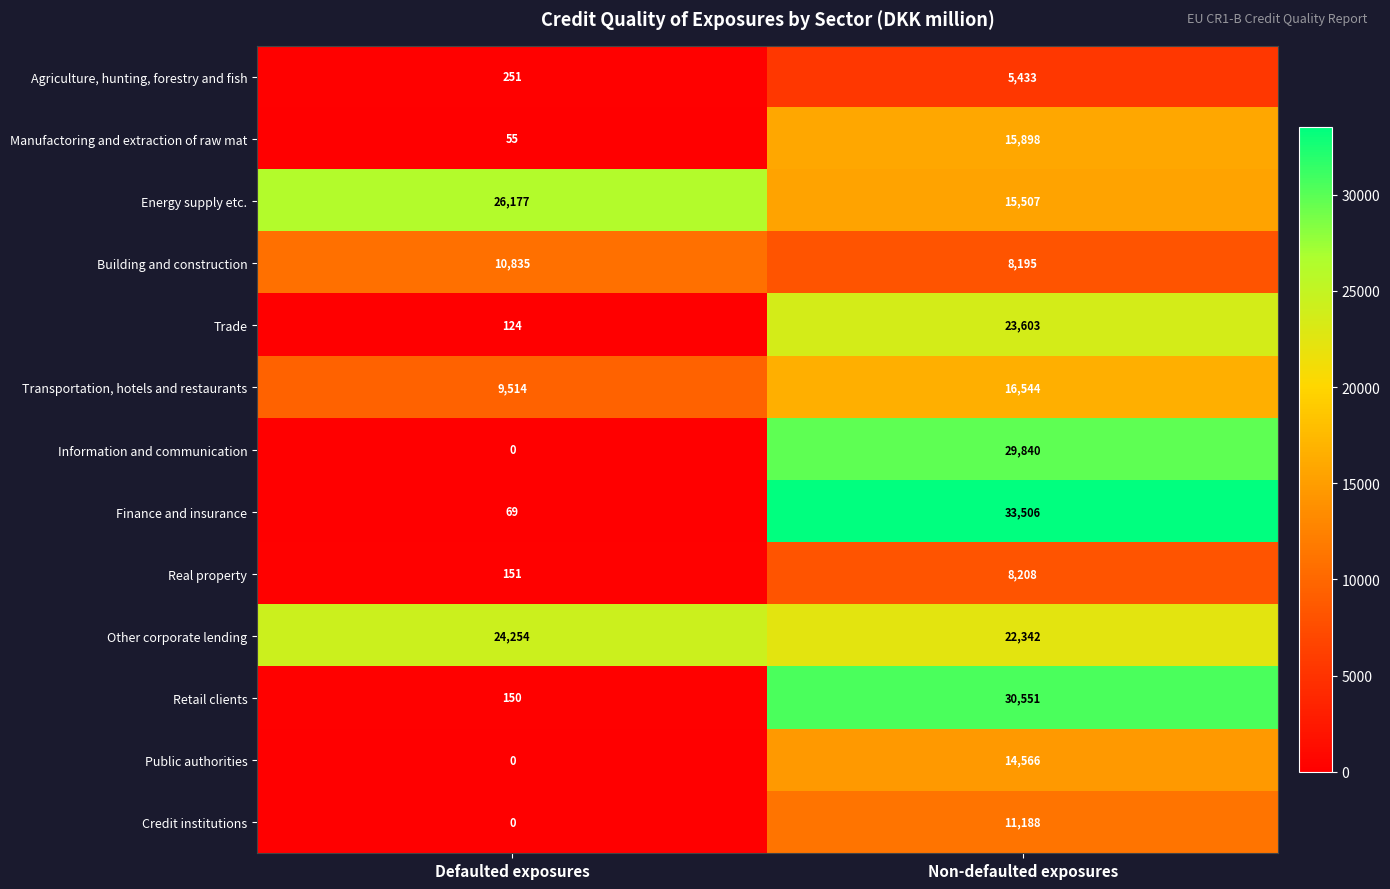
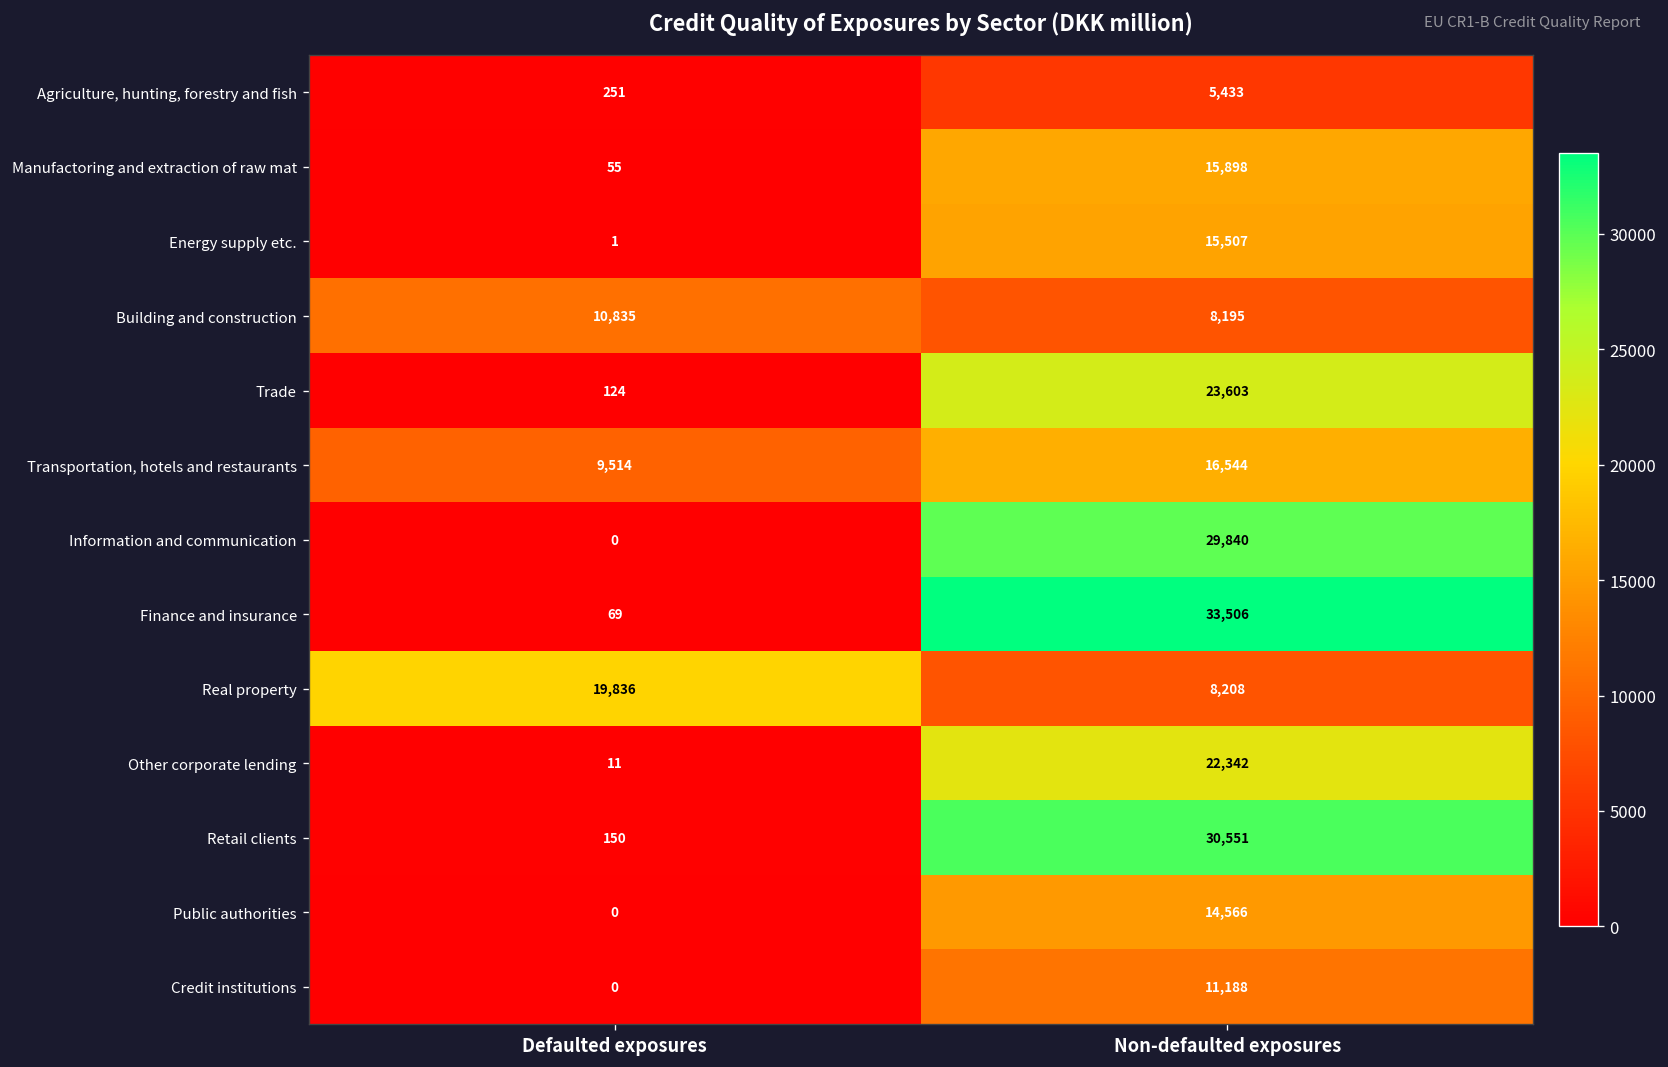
  {
    "Agriculture, hunting, forestry and fish": {
      "Defaulted exposures": "251",
      "Non-defaulted exposures": "5,433"
    },
    "Manufactoring and extraction of raw mat": {
      "Defaulted exposures": "55",
      "Non-defaulted exposures": "15,898"
    },
    "Energy supply etc.": {
-     "Defaulted exposures": "26,177",
+     "Defaulted exposures": "1",
      "Non-defaulted exposures": "15,507"
    },
    "Building and construction": {
      "Defaulted exposures": "10,835",
      "Non-defaulted exposures": "8,195"
    },
    "Trade": {
      "Defaulted exposures": "124",
      "Non-defaulted exposures": "23,603"
    },
    "Transportation, hotels and restaurants": {
      "Defaulted exposures": "9,514",
      "Non-defaulted exposures": "16,544"
    },
    "Information and communication": {
      "Defaulted exposures": "0",
      "Non-defaulted exposures": "29,840"
    },
    "Finance and insurance": {
      "Defaulted exposures": "69",
      "Non-defaulted exposures": "33,506"
    },
    "Real property": {
-     "Defaulted exposures": "151",
+     "Defaulted exposures": "19,836",
      "Non-defaulted exposures": "8,208"
    },
    "Other corporate lending": {
-     "Defaulted exposures": "24,254",
+     "Defaulted exposures": "11",
      "Non-defaulted exposures": "22,342"
    },
    "Retail clients": {
      "Defaulted exposures": "150",
      "Non-defaulted exposures": "30,551"
    },
    "Public authorities": {
      "Defaulted exposures": "0",
      "Non-defaulted exposures": "14,566"
    },
    "Credit institutions": {
      "Defaulted exposures": "0",
      "Non-defaulted exposures": "11,188"
    }
  }
